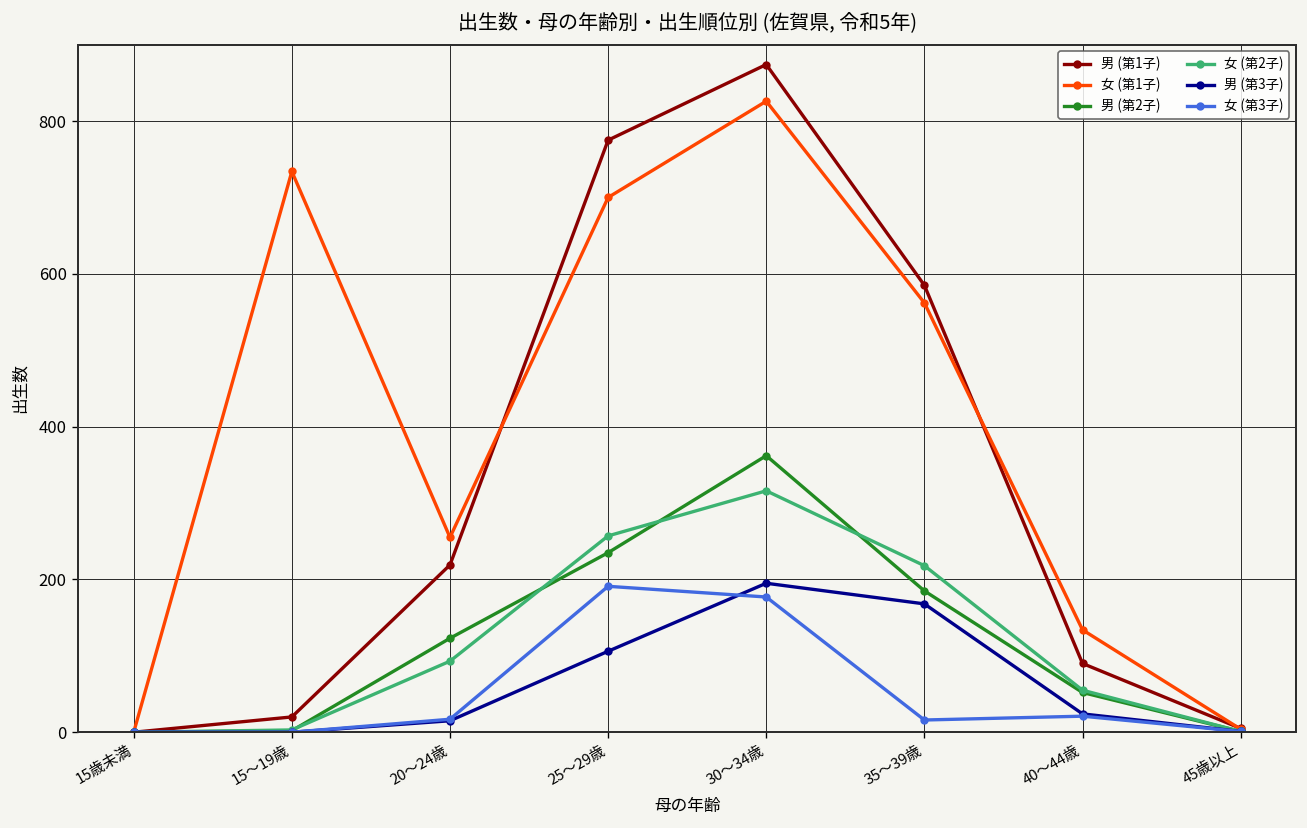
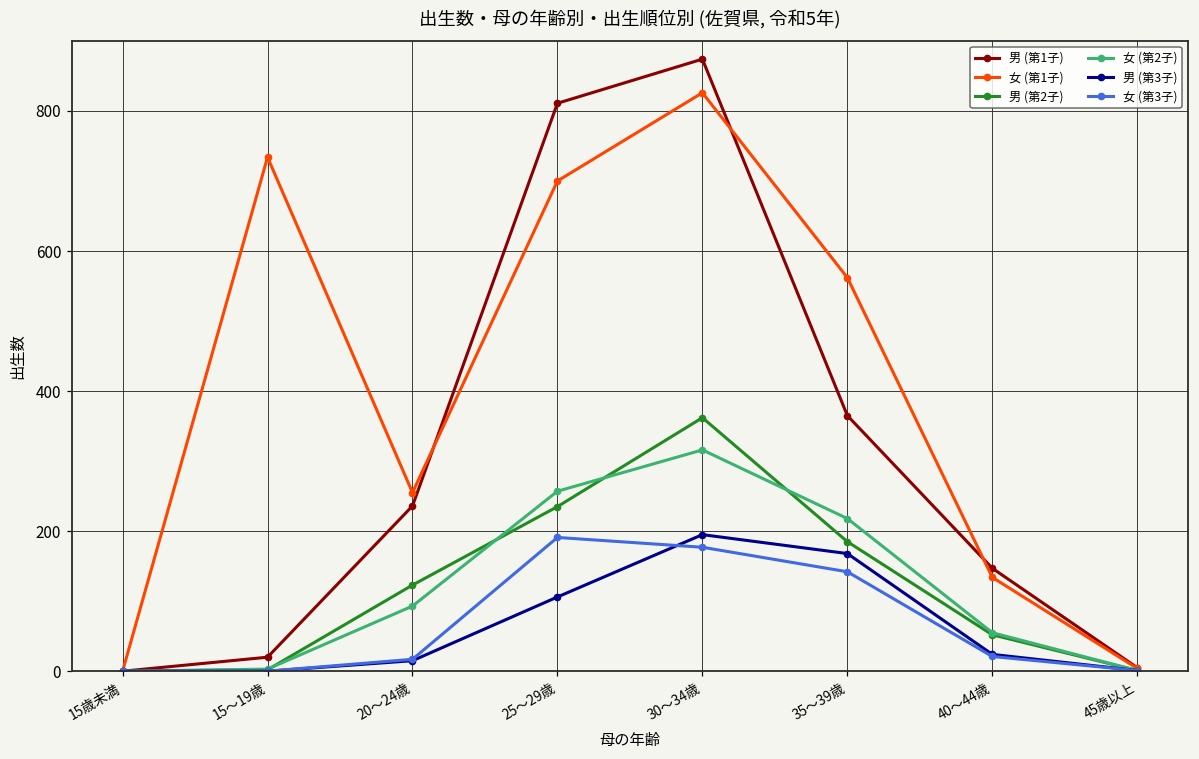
  {
    "男 (第1子)": {
      "15～19歳": 20,
-     "20～24歳": 220,
-     "25～29歳": 780,
+     "20～24歳": 240,
+     "25～29歳": 810,
      "30～34歳": 870,
-     "35～39歳": 590,
-     "40～44歳": 90
+     "35～39歳": 370,
+     "40～44歳": 150
    },
    "女 (第1子)": {
      "15～19歳": 730,
      "20～24歳": 260,
      "25～29歳": 700,
      "30～34歳": 830,
      "35～39歳": 560,
      "40～44歳": 130
    },
    "男 (第2子)": {
      "20～24歳": 120,
      "25～29歳": 240,
      "30～34歳": 360,
      "35～39歳": 190
    },
    "女 (第2子)": {
      "20～24歳": 90,
      "25～29歳": 260,
      "30～34歳": 320,
      "35～39歳": 220
    },
    "男 (第3子)": {
      "25～29歳": 110,
      "30～34歳": 200,
      "35～39歳": 170
    },
    "女 (第3子)": {
      "25～29歳": 190,
      "30～34歳": 180,
-     "35～39歳": 20
+     "35～39歳": 140
    }
  }
